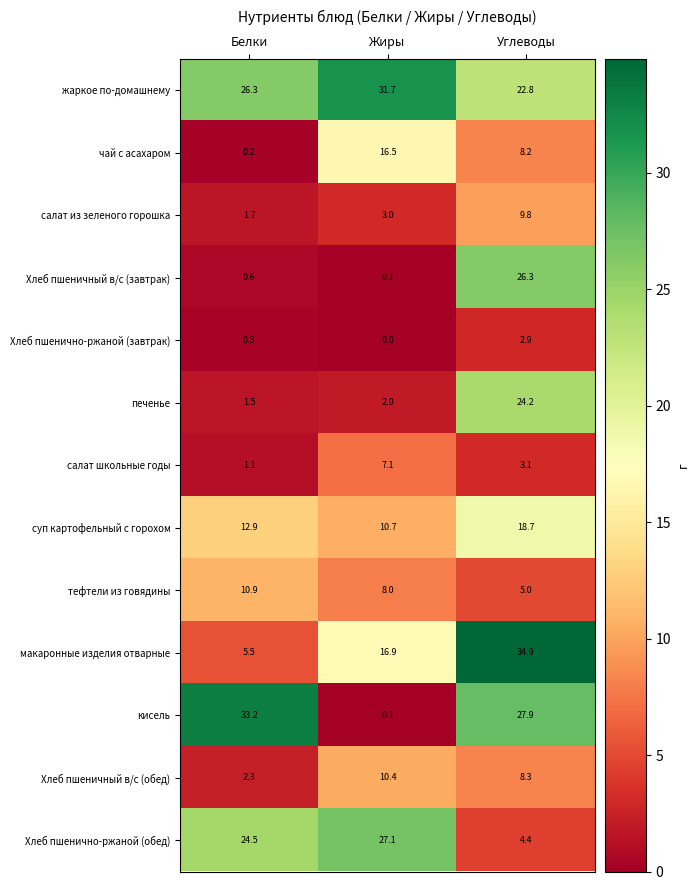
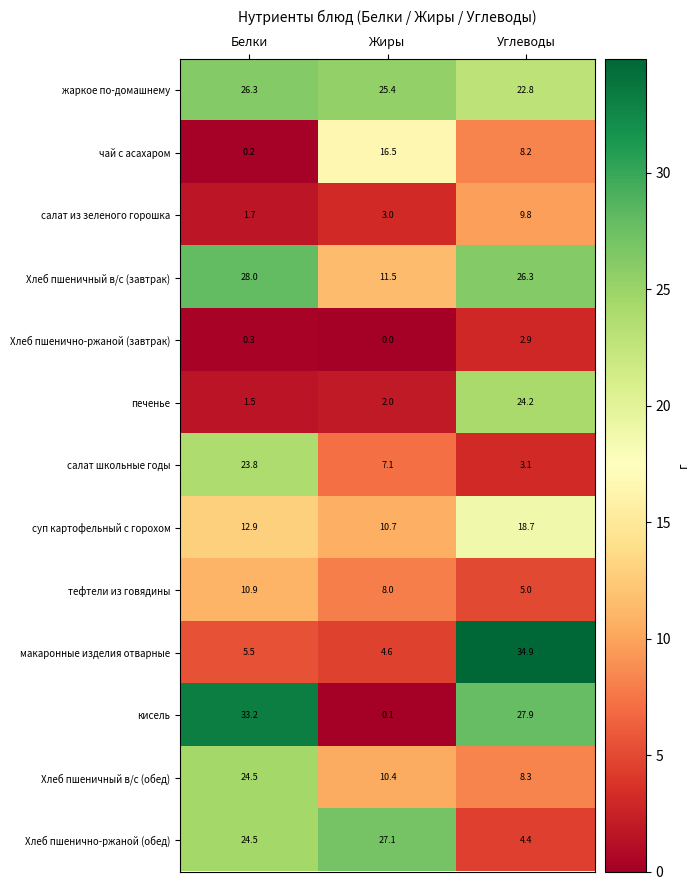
  {
    "жаркое по-домашнему": {
      "Белки": 26.3,
-     "Жиры": 31.7,
+     "Жиры": 25.4,
      "Углеводы": 22.8
    },
    "чай с асахаром": {
      "Белки": 0.2,
      "Жиры": 16.5,
      "Углеводы": 8.2
    },
    "салат из зеленого горошка": {
      "Белки": 1.7,
      "Жиры": 3.0,
      "Углеводы": 9.8
    },
    "Хлеб пшеничный в/с (завтрак)": {
-     "Белки": 0.6,
-     "Жиры": 0.1,
+     "Белки": 28.0,
+     "Жиры": 11.5,
      "Углеводы": 26.3
    },
    "Хлеб пшенично-ржаной (завтрак)": {
      "Белки": 0.3,
      "Жиры": 0.0,
      "Углеводы": 2.9
    },
    "печенье": {
      "Белки": 1.5,
      "Жиры": 2.0,
      "Углеводы": 24.2
    },
    "салат школьные годы": {
-     "Белки": 1.1,
+     "Белки": 23.8,
      "Жиры": 7.1,
      "Углеводы": 3.1
    },
    "суп картофельный с горохом": {
      "Белки": 12.9,
      "Жиры": 10.7,
      "Углеводы": 18.7
    },
    "тефтели из говядины": {
      "Белки": 10.9,
      "Жиры": 8.0,
      "Углеводы": 5.0
    },
    "макаронные изделия отварные": {
      "Белки": 5.5,
-     "Жиры": 16.9,
+     "Жиры": 4.6,
      "Углеводы": 34.9
    },
    "кисель": {
      "Белки": 33.2,
      "Жиры": 0.1,
      "Углеводы": 27.9
    },
    "Хлеб пшеничный в/с (обед)": {
-     "Белки": 2.3,
+     "Белки": 24.5,
      "Жиры": 10.4,
      "Углеводы": 8.3
    },
    "Хлеб пшенично-ржаной (обед)": {
      "Белки": 24.5,
      "Жиры": 27.1,
      "Углеводы": 4.4
    }
  }
